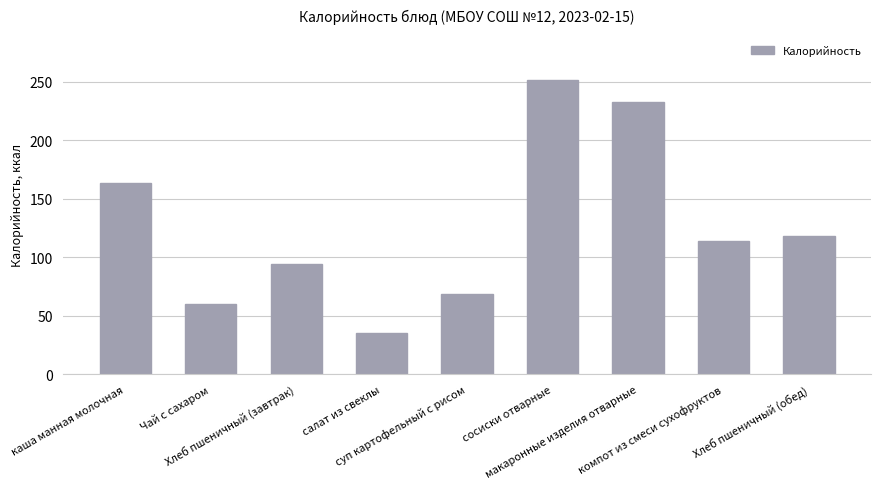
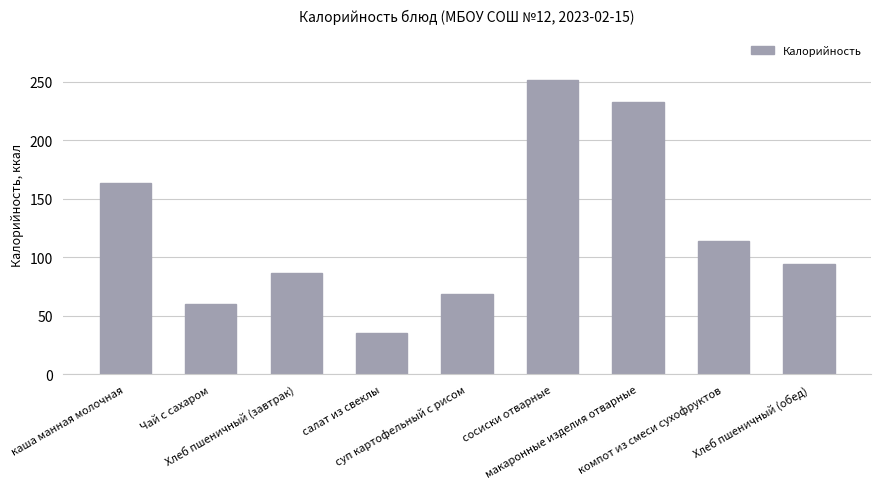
  {
    "каша манная молочная": 163,
    "Чай с сахаром": 61,
-   "Хлеб пшеничный (завтрак)": 95,
+   "Хлеб пшеничный (завтрак)": 87,
    "салат из свеклы": 35,
    "суп картофельный с рисом": 69,
    "сосиски отварные": 252,
    "макаронные изделия отварные": 233,
    "компот из смеси сухофруктов": 114,
-   "Хлеб пшеничный (обед)": 118
+   "Хлеб пшеничный (обед)": 94
  }
